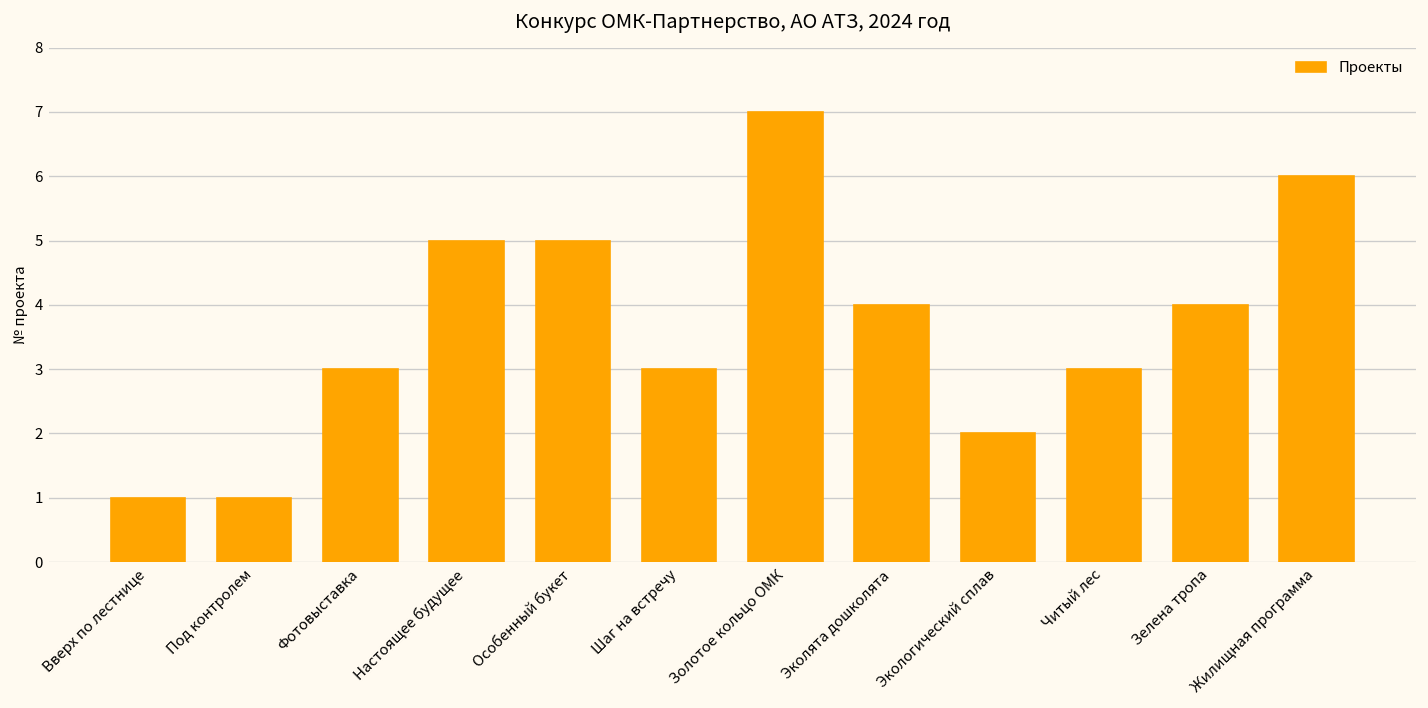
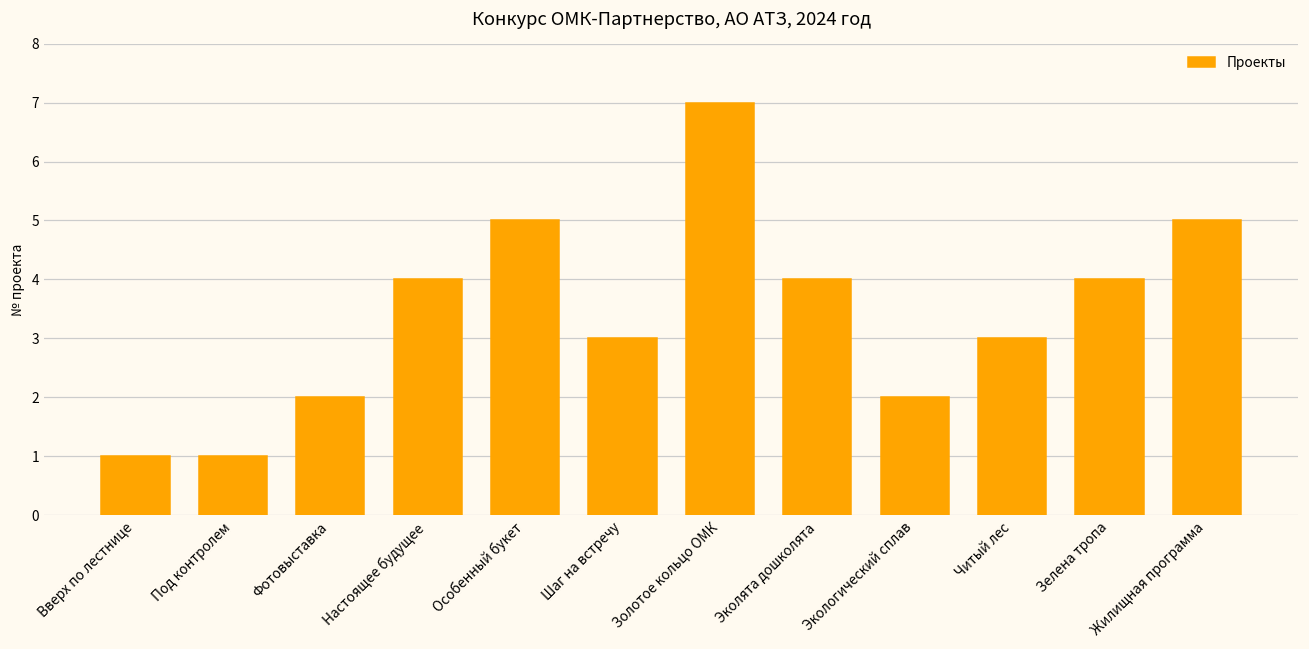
  {
    "Вверх по лестнице": 1,
    "Под контролем": 1,
-   "Фотовыставка": 3,
-   "Настоящее будущее": 5,
+   "Фотовыставка": 2,
+   "Настоящее будущее": 4,
    "Особенный букет": 5,
    "Шаг на встречу": 3,
    "Золотое кольцо ОМК": 7,
    "Эколята дошколята": 4,
    "Экологический сплав": 2,
    "Читый лес": 3,
    "Зелена тропа": 4,
-   "Жилищная программа": 6
+   "Жилищная программа": 5
  }
